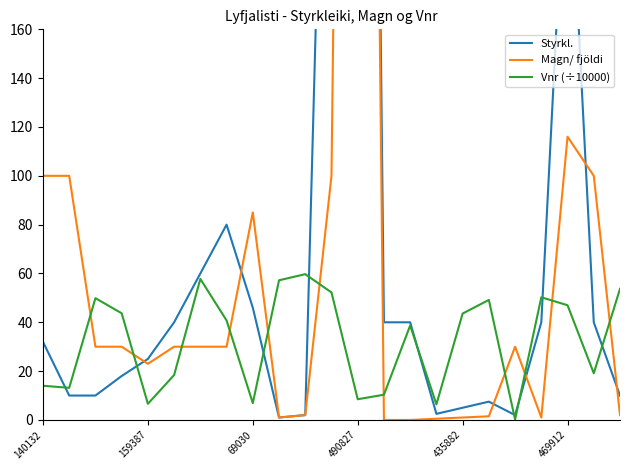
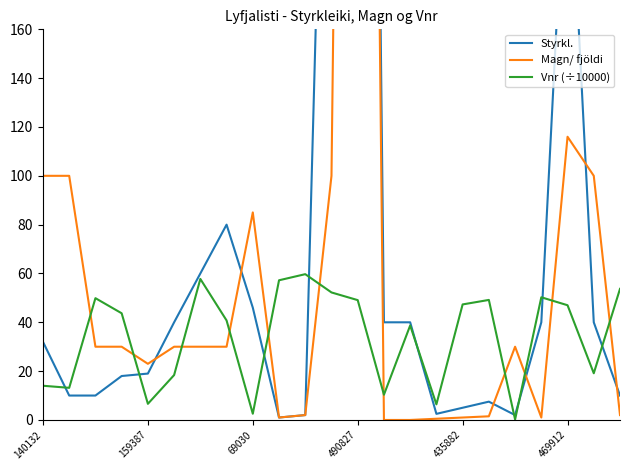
  {
    "Styrkl.": {
      "140132": 32,
-     "159387": 25,
+     "159387": 19,
      "69030": 46,
      "435882": 5
    },
    "Magn/ fjöldi": {
      "140132": 100,
      "159387": 23,
      "69030": 85,
      "435882": 1,
      "469912": 116
    },
    "Vnr (÷10000)": {
      "140132": 14,
      "159387": 7,
-     "69030": 7,
-     "490827": 8,
-     "435882": 44,
+     "69030": 3,
+     "490827": 49,
+     "435882": 47,
      "469912": 47
    }
  }
